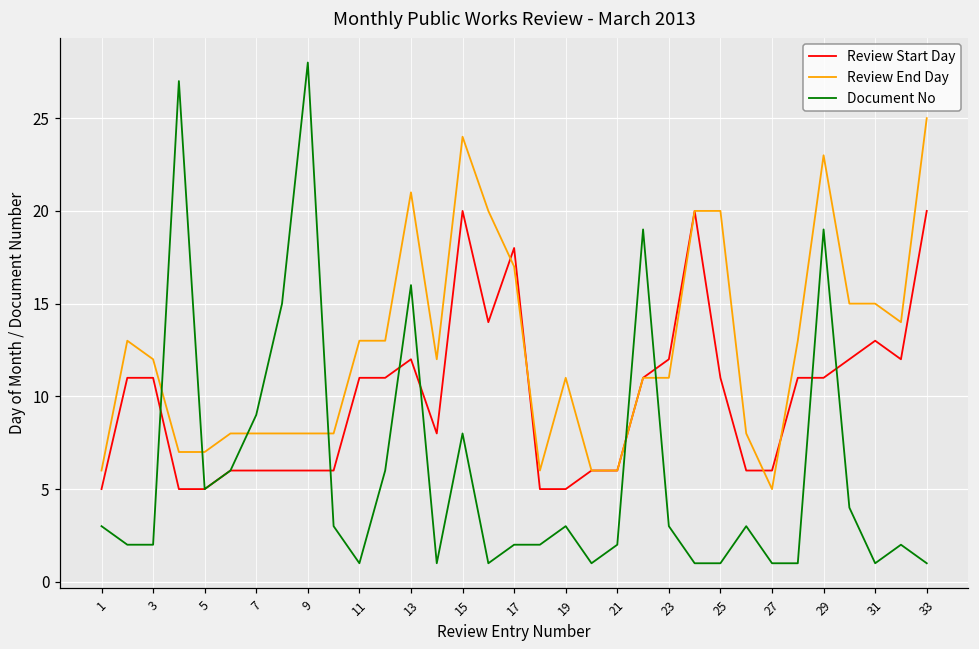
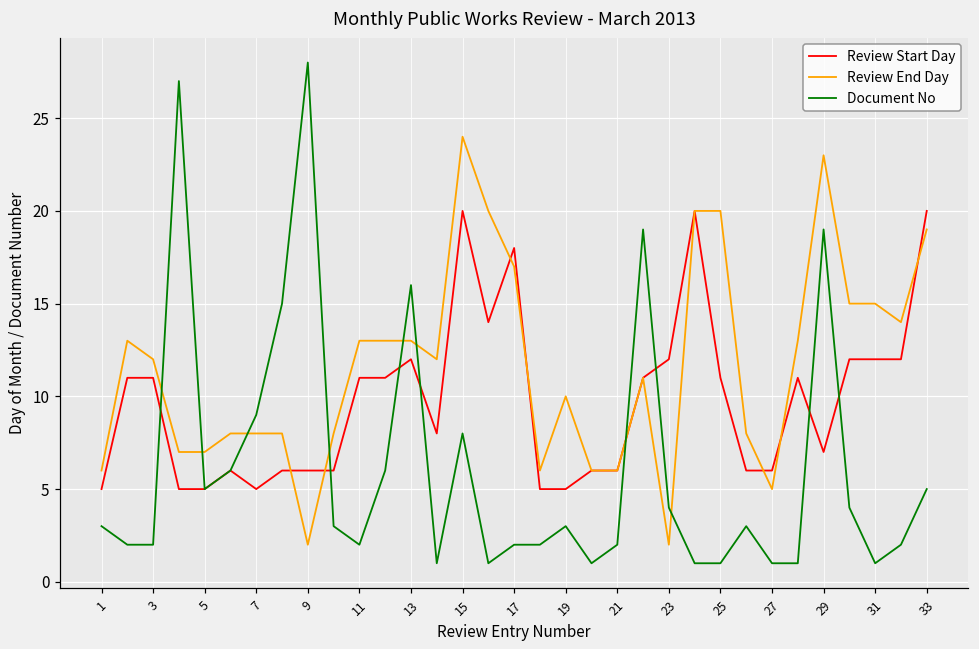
  {
    "Review Start Day": {
      "1": 5,
      "3": 11,
-     "7": 6,
+     "7": 5,
      "9": 6,
      "11": 11,
      "13": 12,
      "15": 20,
      "17": 18,
      "19": 5,
      "23": 12,
      "25": 11,
      "27": 6,
-     "29": 11,
-     "31": 13,
+     "29": 7,
+     "31": 12,
      "33": 20
    },
    "Review End Day": {
      "1": 6,
      "3": 12,
      "5": 7,
      "7": 8,
-     "9": 8,
+     "9": 2,
      "11": 13,
-     "13": 21,
+     "13": 13,
      "15": 24,
      "17": 17,
-     "19": 11,
-     "23": 11,
+     "19": 10,
+     "23": 2,
      "25": 20,
      "27": 5,
      "29": 23,
      "31": 15,
-     "33": 25
+     "33": 19
    },
    "Document No": {
      "1": 3,
      "3": 2,
      "7": 9,
      "9": 28,
-     "11": 1,
+     "11": 2,
      "13": 16,
      "15": 8,
      "17": 2,
      "19": 3,
      "21": 2,
-     "23": 3,
+     "23": 4,
      "25": 1,
      "27": 1,
      "29": 19,
      "31": 1,
-     "33": 1
+     "33": 5
    }
  }
